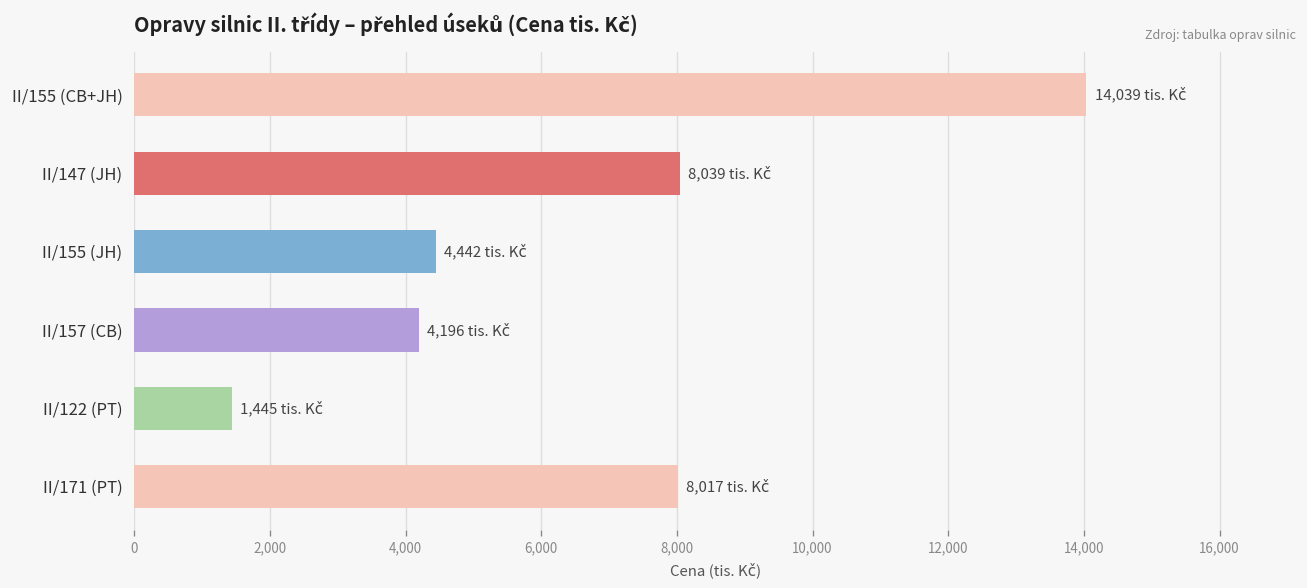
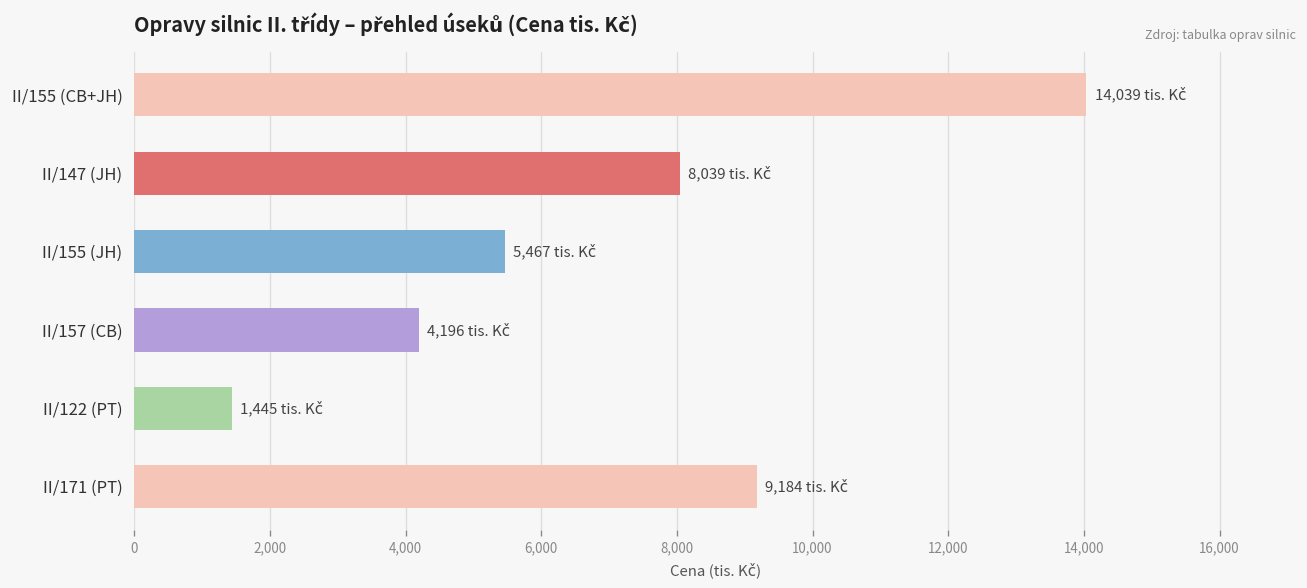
  {
    "II/155 (CB+JH)": "14,039",
    "II/147 (JH)": "8,039",
-   "II/155 (JH)": "4,442",
+   "II/155 (JH)": "5,467",
    "II/157 (CB)": "4,196",
    "II/122 (PT)": "1,445",
-   "II/171 (PT)": "8,017"
+   "II/171 (PT)": "9,184"
  }
